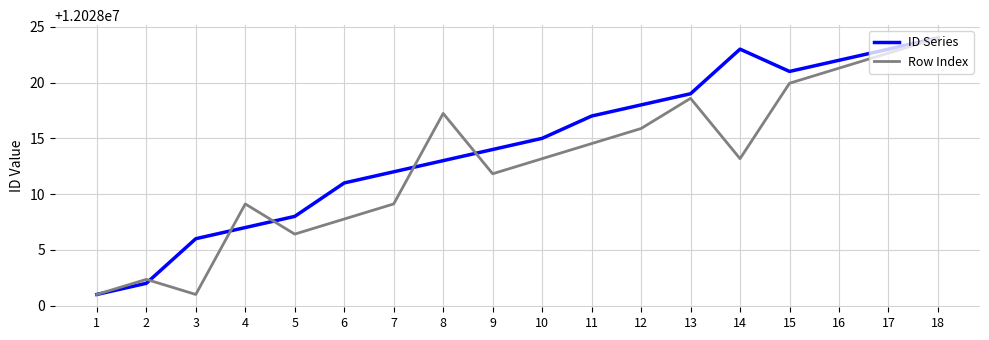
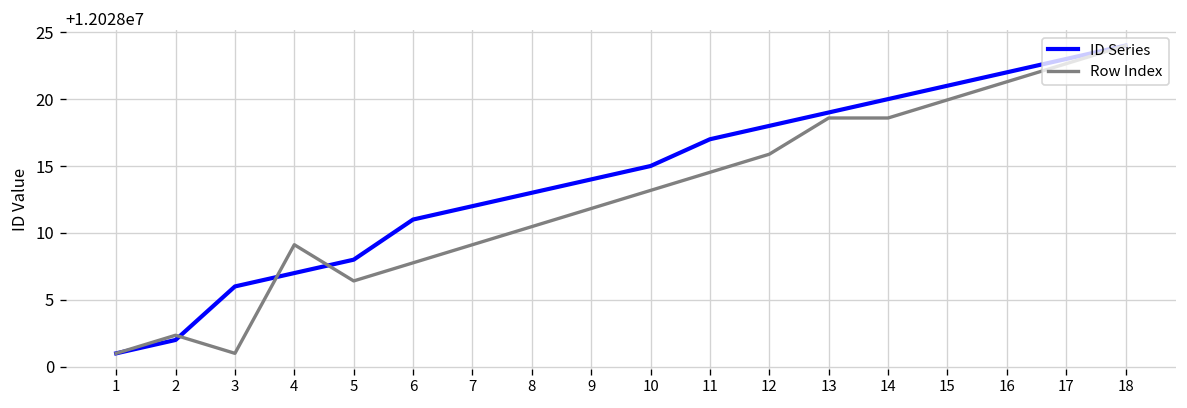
  {
    "ID Series": {
      "2": 12028002.0,
      "3": 12028006.0,
      "4": 12028007.0,
      "5": 12028008.0,
      "6": 12028011.0,
      "7": 12028012.0,
      "8": 12028013.0,
      "9": 12028014.0,
      "10": 12028015.0,
      "11": 12028017.0,
      "12": 12028018.0,
      "13": 12028019.0,
-     "14": 12028023.0,
+     "14": 12028020.0,
      "15": 12028021.0,
      "16": 12028022.0
    },
    "Row Index": {
      "2": 12028002.4,
      "3": 12028001.0,
      "4": 12028009.1,
      "5": 12028006.4,
      "6": 12028007.8,
      "7": 12028009.1,
-     "8": 12028017.2,
+     "8": 12028010.5,
      "9": 12028011.8,
      "10": 12028013.2,
      "11": 12028014.5,
      "12": 12028015.9,
      "13": 12028018.6,
-     "14": 12028013,
+     "14": 12028019,
      "15": 12028019.9,
      "16": 12028021.3
    }
  }
